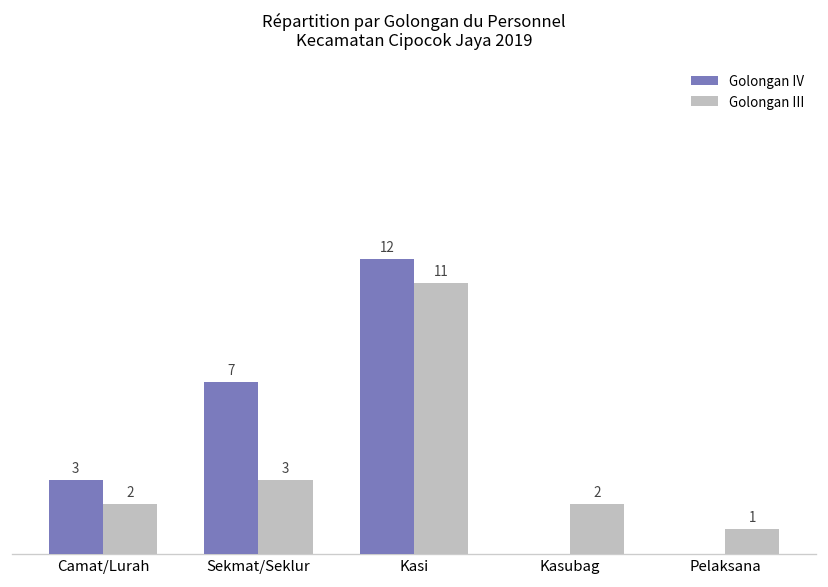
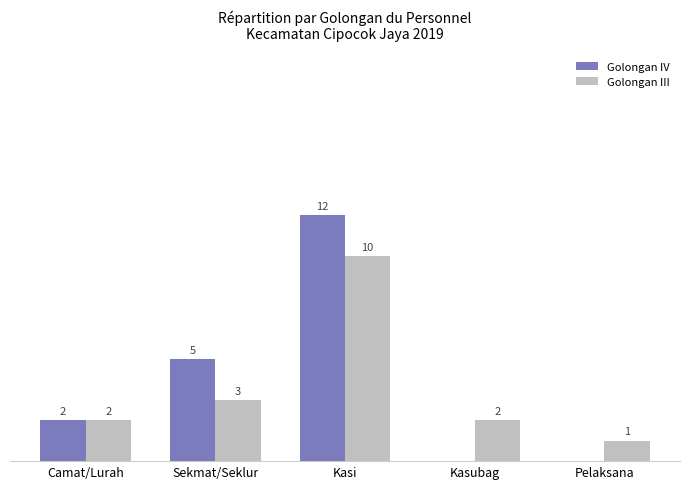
  {
    "Golongan IV": {
-     "Camat/Lurah": 3,
-     "Sekmat/Seklur": 7,
+     "Camat/Lurah": 2,
+     "Sekmat/Seklur": 5,
      "Kasi": 12
    },
    "Golongan III": {
      "Camat/Lurah": 2,
      "Sekmat/Seklur": 3,
-     "Kasi": 11,
+     "Kasi": 10,
      "Kasubag": 2,
      "Pelaksana": 1
    }
  }
